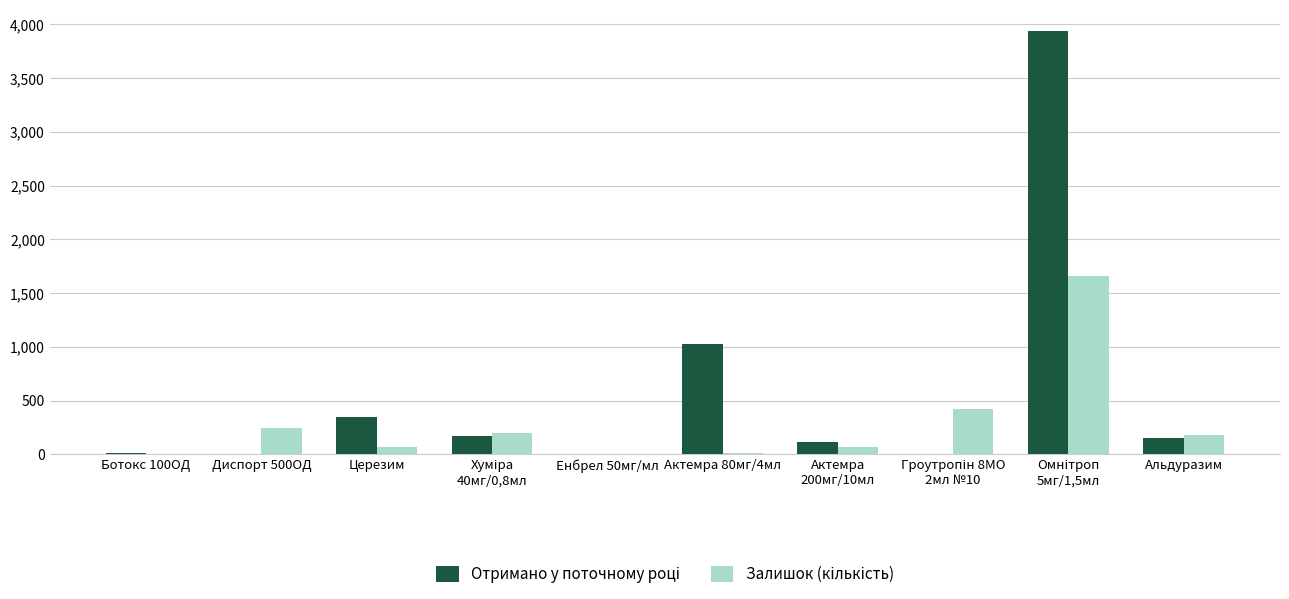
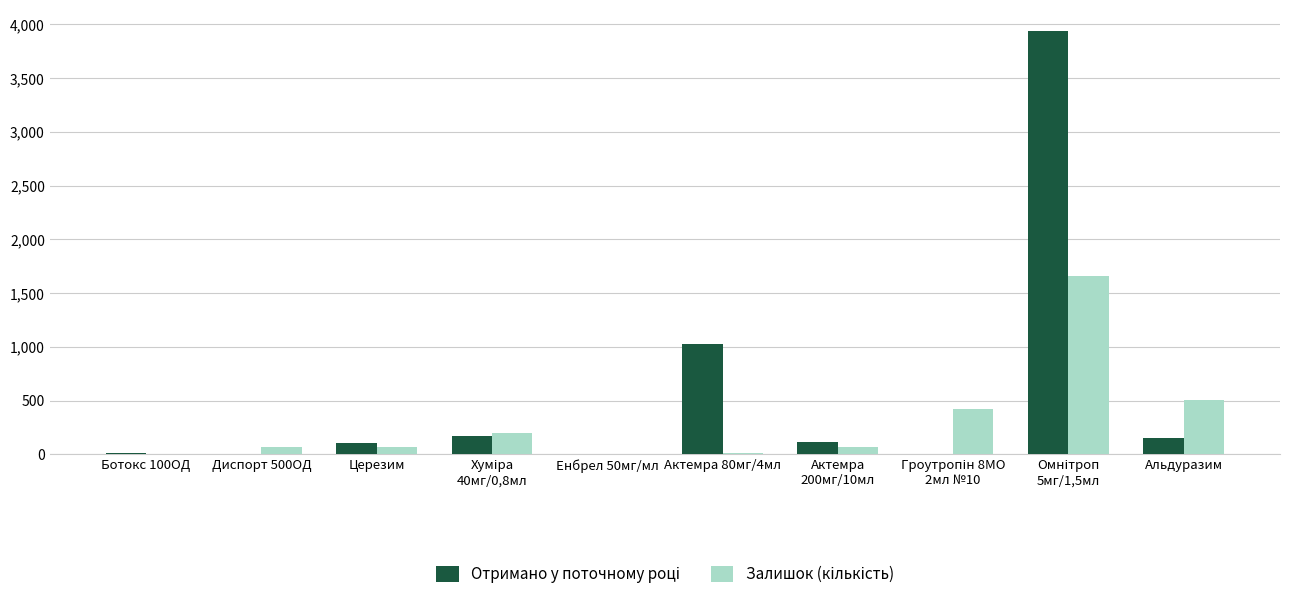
  {
    "Отримано у поточному році": {
-     "Церезим": "340",
+     "Церезим": "100",
      "Хуміра 40мг/0,8мл": "170",
      "Актемра 80мг/4мл": "1,030",
      "Актемра 200мг/10мл": "120",
      "Гроутропін 8МО 2мл №10": "0",
      "Омнітроп 5мг/1,5мл": "3,940",
      "Альдуразим": "150"
    },
    "Залишок (кількість)": {
-     "Диспорт 500ОД": "250",
+     "Диспорт 500ОД": "60",
      "Церезим": "70",
      "Хуміра 40мг/0,8мл": "200",
      "Актемра 200мг/10мл": "70",
      "Гроутропін 8МО 2мл №10": "420",
      "Омнітроп 5мг/1,5мл": "1,660",
-     "Альдуразим": "180"
+     "Альдуразим": "510"
    }
  }
